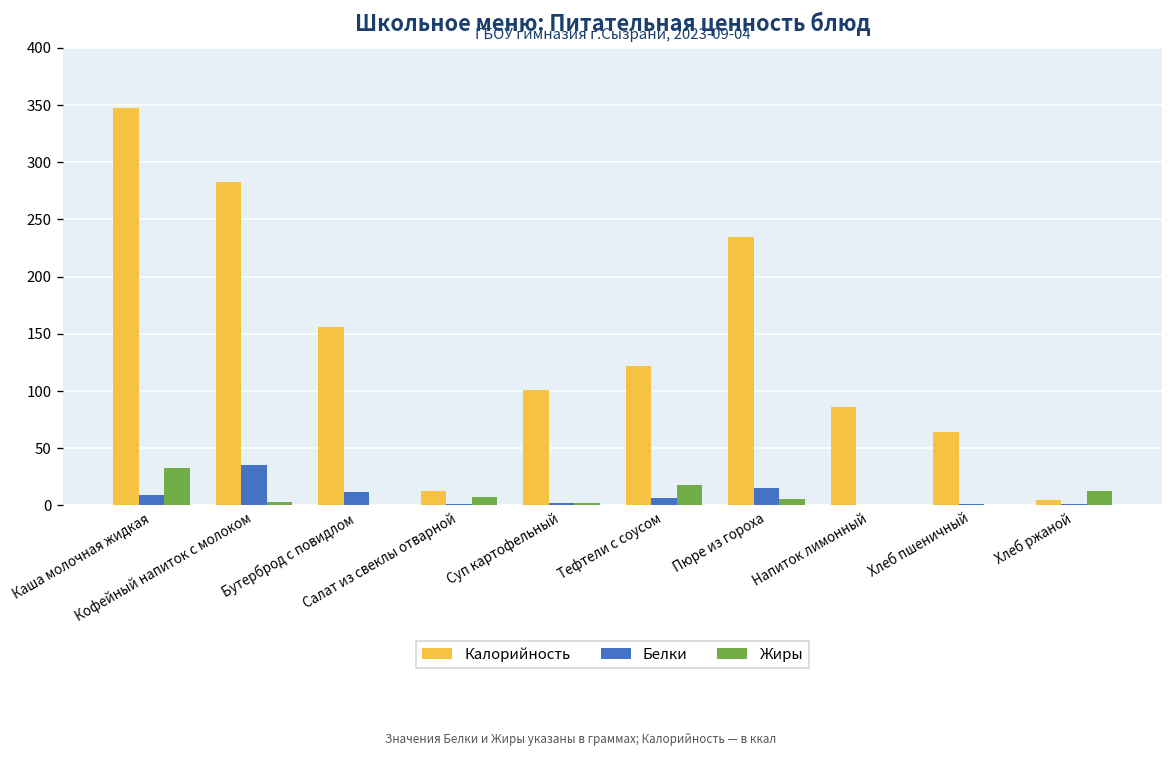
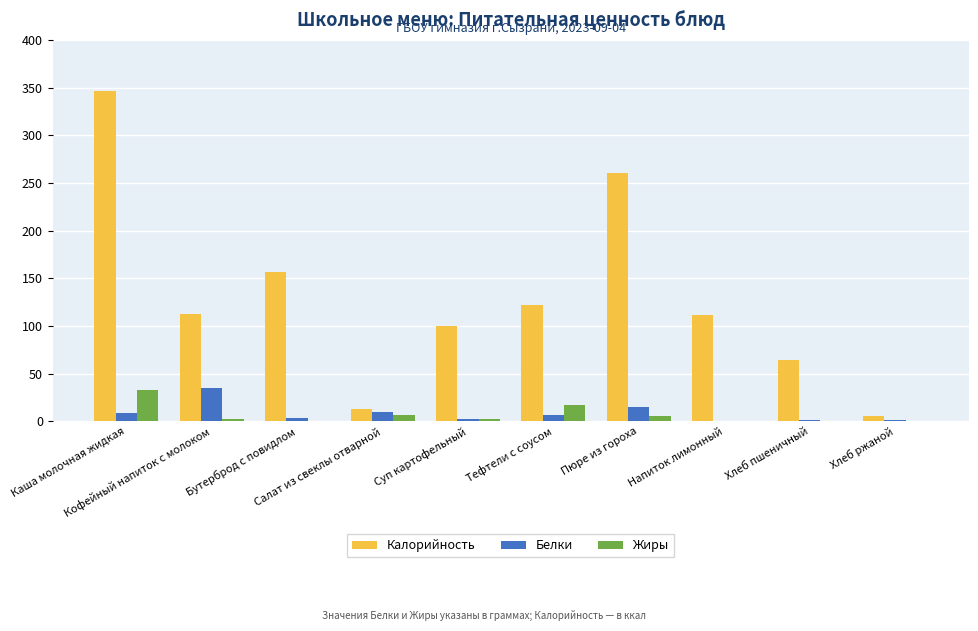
  {
    "Калорийность": {
      "Каша молочная жидкая": 350,
-     "Кофейный напиток с молоком": 280,
+     "Кофейный напиток с молоком": 110,
      "Бутерброд с повидлом": 160,
      "Салат из свеклы отварной": 10,
      "Суп картофельный": 100,
      "Тефтели с соусом": 120,
-     "Пюре из гороха": 230,
-     "Напиток лимонный": 90,
+     "Пюре из гороха": 260,
+     "Напиток лимонный": 110,
      "Хлеб пшеничный": 60,
      "Хлеб ржаной": 10
    },
    "Белки": {
      "Каша молочная жидкая": 10,
      "Кофейный напиток с молоком": 40,
-     "Бутерброд с повидлом": 10,
-     "Салат из свеклы отварной": 0,
+     "Бутерброд с повидлом": 0,
+     "Салат из свеклы отварной": 10,
      "Тефтели с соусом": 10,
      "Пюре из гороха": 20
    },
    "Жиры": {
      "Каша молочная жидкая": 30,
      "Кофейный напиток с молоком": 0,
      "Салат из свеклы отварной": 10,
      "Тефтели с соусом": 20,
      "Пюре из гороха": 10,
      "Напиток лимонный": 0,
-     "Хлеб ржаной": 10
+     "Хлеб ржаной": 0
    }
  }
